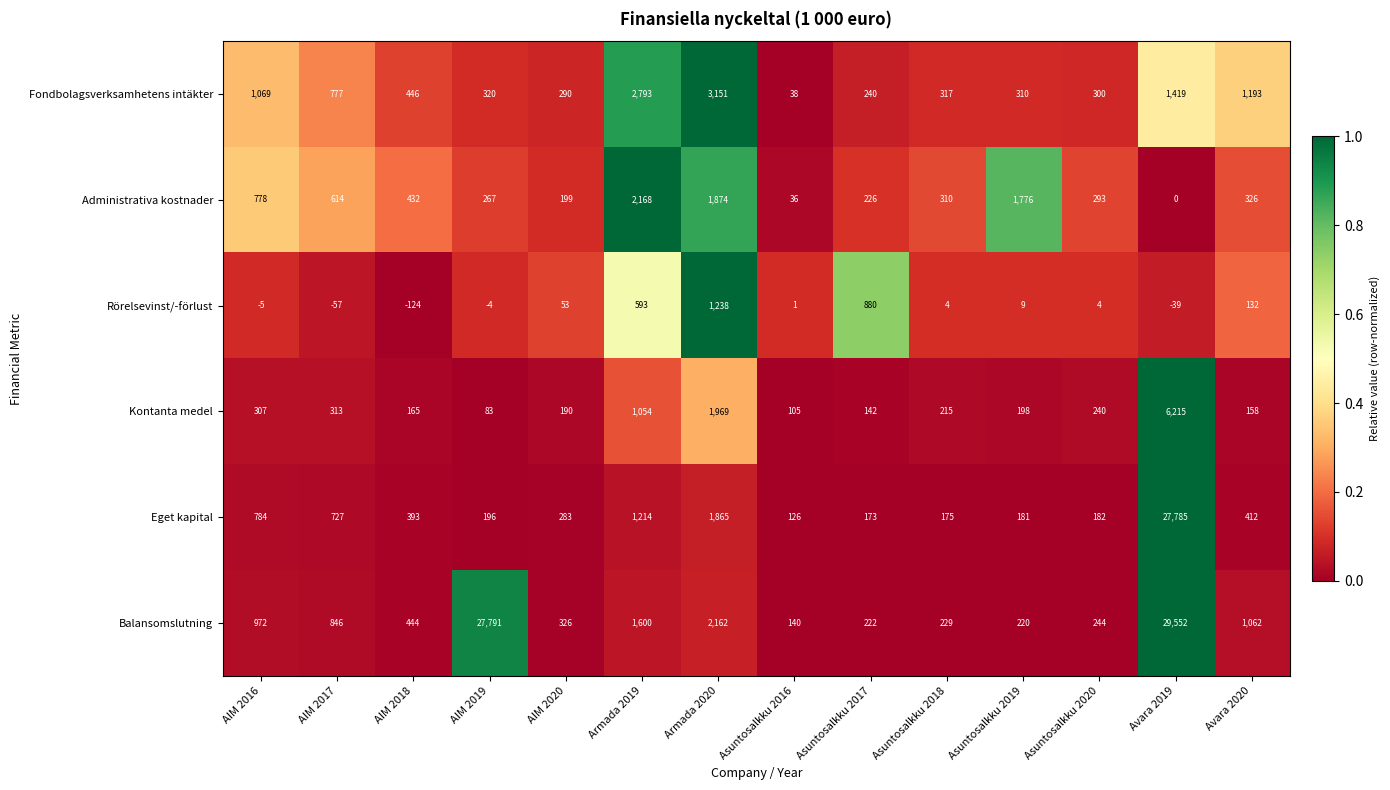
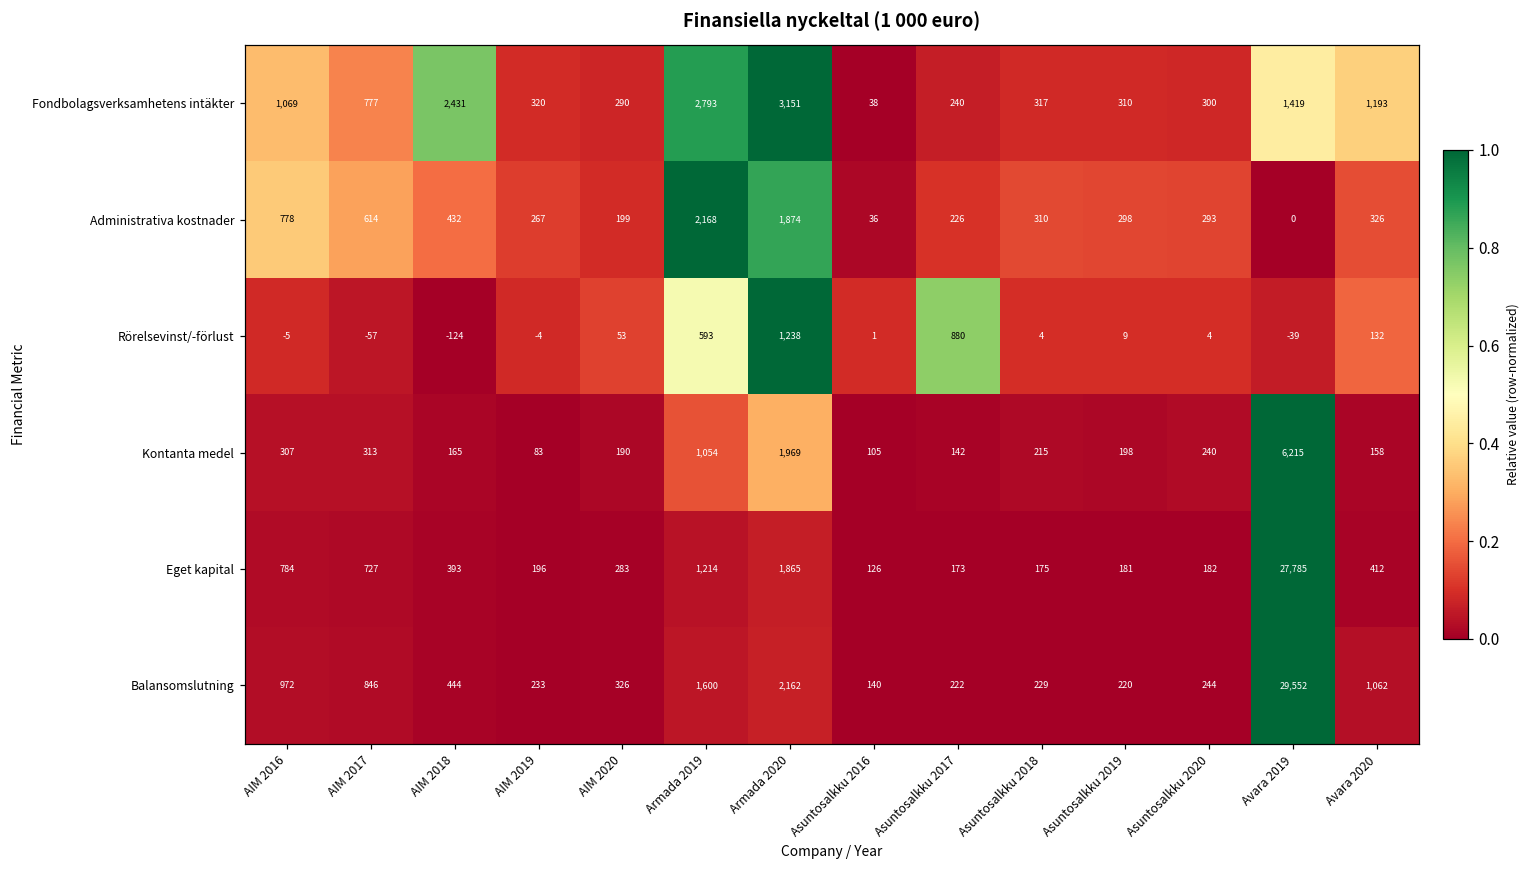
  {
    "Fondbolagsverksamhetens intäkter": {
      "AIM 2016": "1,069",
      "AIM 2017": "777",
-     "AIM 2018": "446",
+     "AIM 2018": "2,431",
      "AIM 2019": "320",
      "AIM 2020": "290",
      "Armada 2019": "2,793",
      "Armada 2020": "3,151",
      "Asuntosalkku 2016": "38",
      "Asuntosalkku 2017": "240",
      "Asuntosalkku 2018": "317",
      "Asuntosalkku 2019": "310",
      "Asuntosalkku 2020": "300",
      "Avara 2019": "1,419",
      "Avara 2020": "1,193"
    },
    "Administrativa kostnader": {
      "AIM 2016": "778",
      "AIM 2017": "614",
      "AIM 2018": "432",
      "AIM 2019": "267",
      "AIM 2020": "199",
      "Armada 2019": "2,168",
      "Armada 2020": "1,874",
      "Asuntosalkku 2016": "36",
      "Asuntosalkku 2017": "226",
      "Asuntosalkku 2018": "310",
-     "Asuntosalkku 2019": "1,776",
+     "Asuntosalkku 2019": "298",
      "Asuntosalkku 2020": "293",
      "Avara 2019": "0",
      "Avara 2020": "326"
    },
    "Rörelsevinst/-förlust": {
      "AIM 2016": "-5",
      "AIM 2017": "-57",
      "AIM 2018": "-124",
      "AIM 2019": "-4",
      "AIM 2020": "53",
      "Armada 2019": "593",
      "Armada 2020": "1,238",
      "Asuntosalkku 2016": "1",
      "Asuntosalkku 2017": "880",
      "Asuntosalkku 2018": "4",
      "Asuntosalkku 2019": "9",
      "Asuntosalkku 2020": "4",
      "Avara 2019": "-39",
      "Avara 2020": "132"
    },
    "Kontanta medel": {
      "AIM 2016": "307",
      "AIM 2017": "313",
      "AIM 2018": "165",
      "AIM 2019": "83",
      "AIM 2020": "190",
      "Armada 2019": "1,054",
      "Armada 2020": "1,969",
      "Asuntosalkku 2016": "105",
      "Asuntosalkku 2017": "142",
      "Asuntosalkku 2018": "215",
      "Asuntosalkku 2019": "198",
      "Asuntosalkku 2020": "240",
      "Avara 2019": "6,215",
      "Avara 2020": "158"
    },
    "Eget kapital": {
      "AIM 2016": "784",
      "AIM 2017": "727",
      "AIM 2018": "393",
      "AIM 2019": "196",
      "AIM 2020": "283",
      "Armada 2019": "1,214",
      "Armada 2020": "1,865",
      "Asuntosalkku 2016": "126",
      "Asuntosalkku 2017": "173",
      "Asuntosalkku 2018": "175",
      "Asuntosalkku 2019": "181",
      "Asuntosalkku 2020": "182",
      "Avara 2019": "27,785",
      "Avara 2020": "412"
    },
    "Balansomslutning": {
      "AIM 2016": "972",
      "AIM 2017": "846",
      "AIM 2018": "444",
-     "AIM 2019": "27,791",
+     "AIM 2019": "233",
      "AIM 2020": "326",
      "Armada 2019": "1,600",
      "Armada 2020": "2,162",
      "Asuntosalkku 2016": "140",
      "Asuntosalkku 2017": "222",
      "Asuntosalkku 2018": "229",
      "Asuntosalkku 2019": "220",
      "Asuntosalkku 2020": "244",
      "Avara 2019": "29,552",
      "Avara 2020": "1,062"
    }
  }
